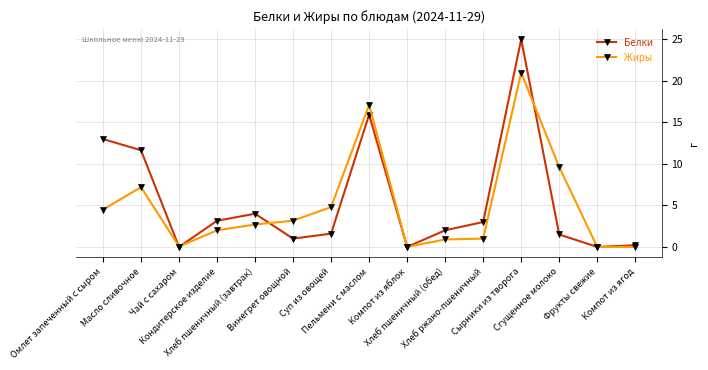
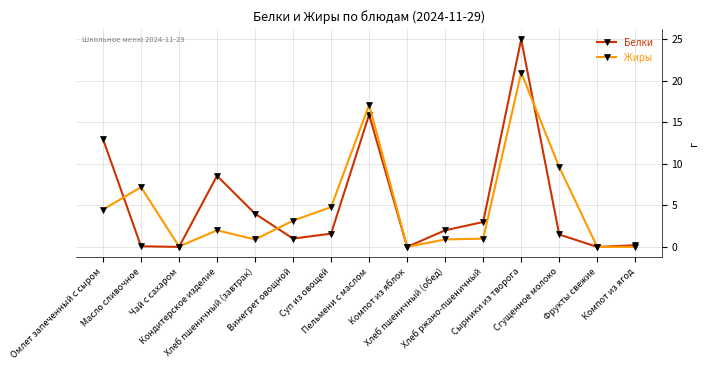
  {
    "Белки": {
      "Омлет запеченный с сыром": 13,
-     "Масло сливочное": 12,
-     "Кондитерское изделие": 3,
+     "Масло сливочное": 0,
+     "Кондитерское изделие": 9,
      "Хлеб пшеничный (завтрак)": 4,
      "Винегрет овощной": 1,
      "Суп из овощей": 2,
      "Пельмени с маслом": 16,
      "Хлеб пшеничный (обед)": 2,
      "Хлеб ржано-пшеничный": 3,
      "Сырники из творога": 25,
      "Сгущенное молоко": 2
    },
    "Жиры": {
      "Омлет запеченный с сыром": 5,
      "Масло сливочное": 7,
      "Кондитерское изделие": 2,
-     "Хлеб пшеничный (завтрак)": 3,
+     "Хлеб пшеничный (завтрак)": 1,
      "Винегрет овощной": 3,
      "Суп из овощей": 5,
      "Пельмени с маслом": 17,
      "Хлеб пшеничный (обед)": 1,
      "Хлеб ржано-пшеничный": 1,
      "Сырники из творога": 21,
      "Сгущенное молоко": 10
    }
  }
